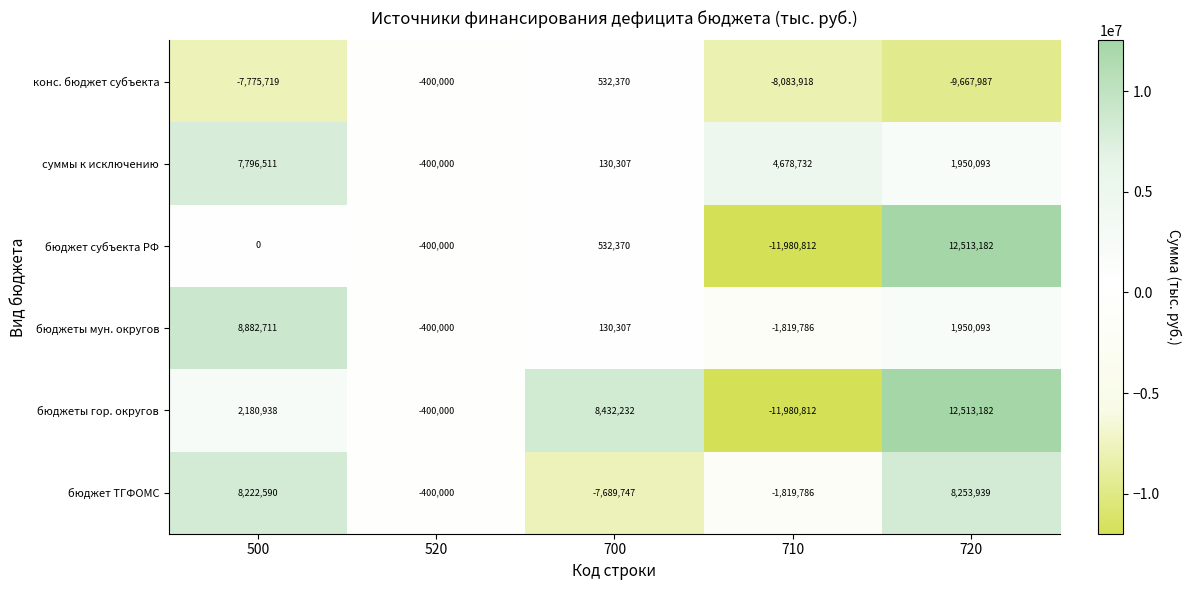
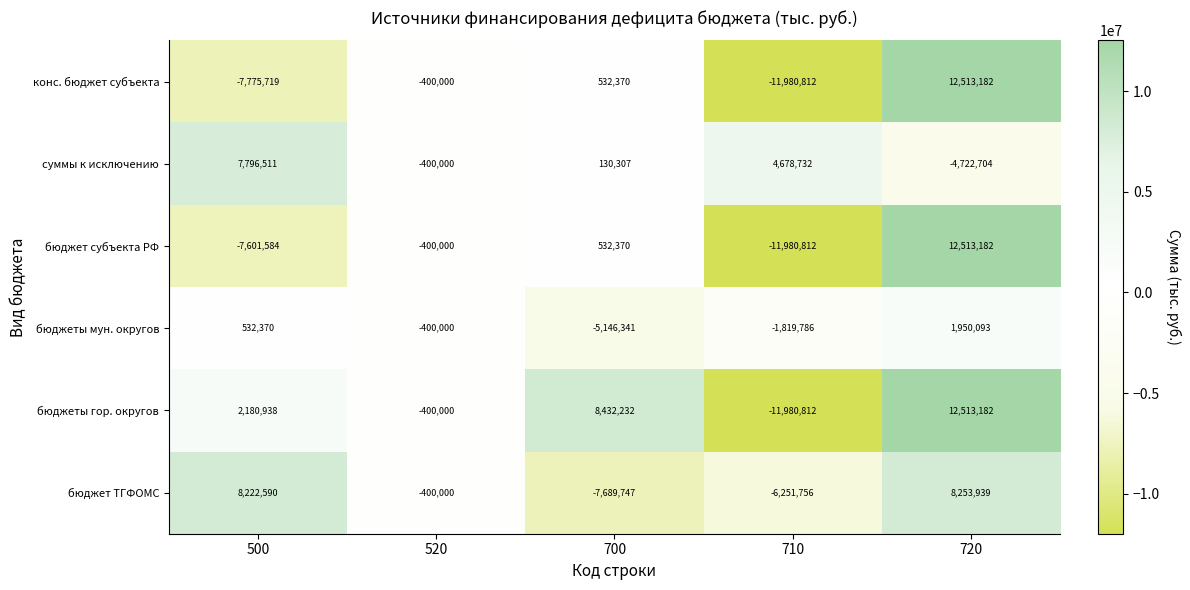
  {
    "конс. бюджет субъекта": {
      "500": "-7,775,719",
      "520": "-400,000",
      "700": "532,370",
-     "710": "-8,083,918",
-     "720": "-9,667,987"
+     "710": "-11,980,812",
+     "720": "12,513,182"
    },
    "суммы к исключению": {
      "500": "7,796,511",
      "520": "-400,000",
      "700": "130,307",
      "710": "4,678,732",
-     "720": "1,950,093"
+     "720": "-4,722,704"
    },
    "бюджет субъекта РФ": {
-     "500": "0",
+     "500": "-7,601,584",
      "520": "-400,000",
      "700": "532,370",
      "710": "-11,980,812",
      "720": "12,513,182"
    },
    "бюджеты мун. округов": {
-     "500": "8,882,711",
+     "500": "532,370",
      "520": "-400,000",
-     "700": "130,307",
+     "700": "-5,146,341",
      "710": "-1,819,786",
      "720": "1,950,093"
    },
    "бюджеты гор. округов": {
      "500": "2,180,938",
      "520": "-400,000",
      "700": "8,432,232",
      "710": "-11,980,812",
      "720": "12,513,182"
    },
    "бюджет ТГФОМС": {
      "500": "8,222,590",
      "520": "-400,000",
      "700": "-7,689,747",
-     "710": "-1,819,786",
+     "710": "-6,251,756",
      "720": "8,253,939"
    }
  }
